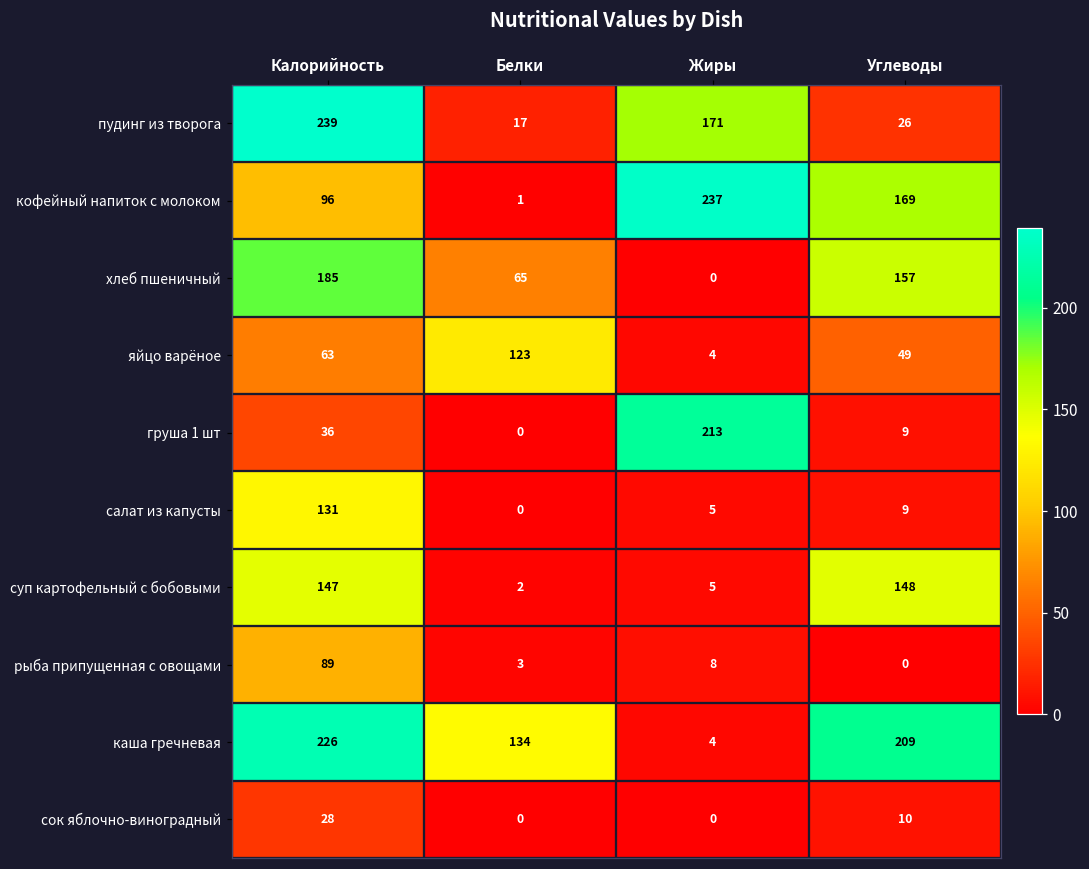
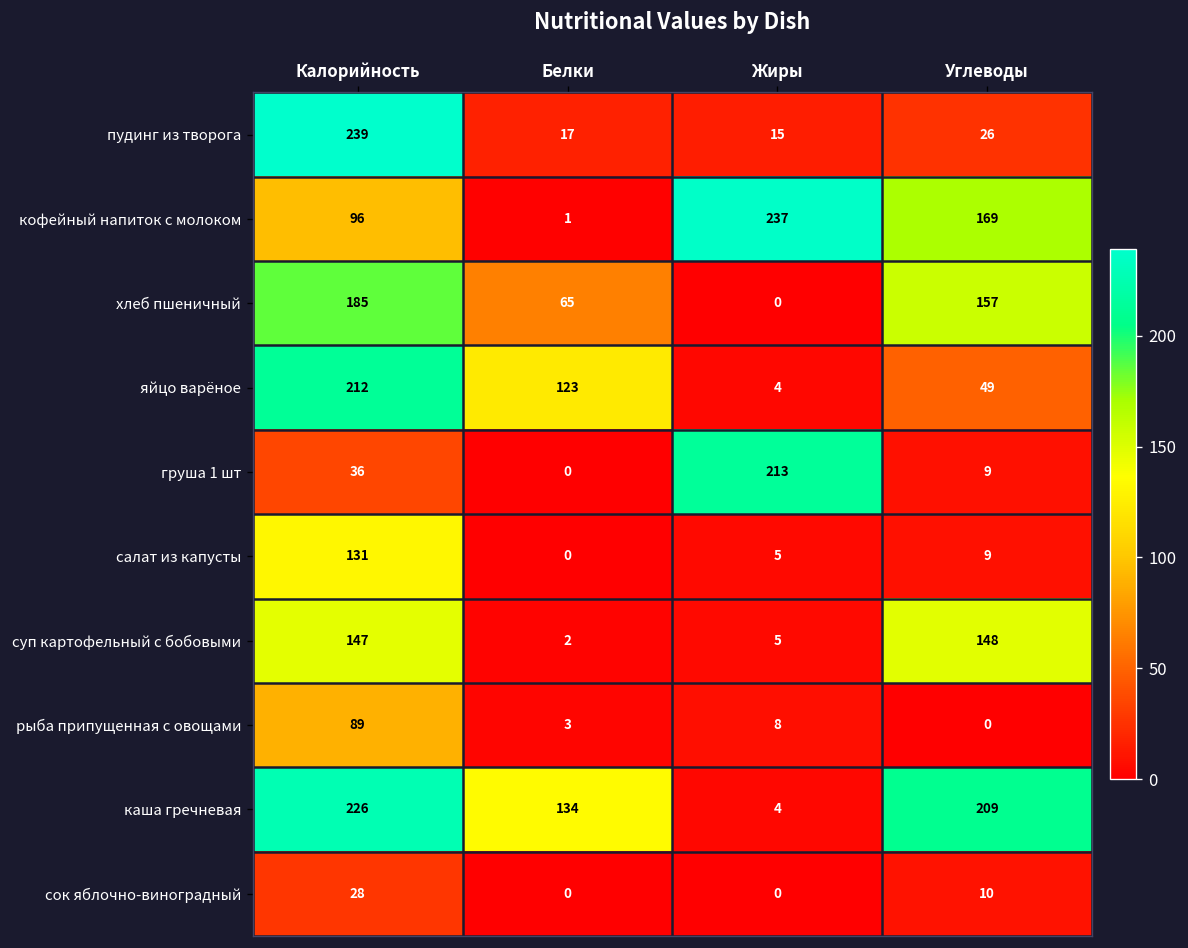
  {
    "пудинг из творога": {
      "Калорийность": 239,
      "Белки": 17,
-     "Жиры": 171,
+     "Жиры": 15,
      "Углеводы": 26
    },
    "кофейный напиток с молоком": {
      "Калорийность": 96,
      "Белки": 1,
      "Жиры": 237,
      "Углеводы": 169
    },
    "хлеб пшеничный": {
      "Калорийность": 185,
      "Белки": 65,
      "Жиры": 0,
      "Углеводы": 157
    },
    "яйцо варёное": {
-     "Калорийность": 63,
+     "Калорийность": 212,
      "Белки": 123,
      "Жиры": 4,
      "Углеводы": 49
    },
    "груша 1 шт": {
      "Калорийность": 36,
      "Белки": 0,
      "Жиры": 213,
      "Углеводы": 9
    },
    "салат из капусты": {
      "Калорийность": 131,
      "Белки": 0,
      "Жиры": 5,
      "Углеводы": 9
    },
    "суп картофельный с бобовыми": {
      "Калорийность": 147,
      "Белки": 2,
      "Жиры": 5,
      "Углеводы": 148
    },
    "рыба припущенная с овощами": {
      "Калорийность": 89,
      "Белки": 3,
      "Жиры": 8,
      "Углеводы": 0
    },
    "каша гречневая": {
      "Калорийность": 226,
      "Белки": 134,
      "Жиры": 4,
      "Углеводы": 209
    },
    "сок яблочно-виноградный": {
      "Калорийность": 28,
      "Белки": 0,
      "Жиры": 0,
      "Углеводы": 10
    }
  }
